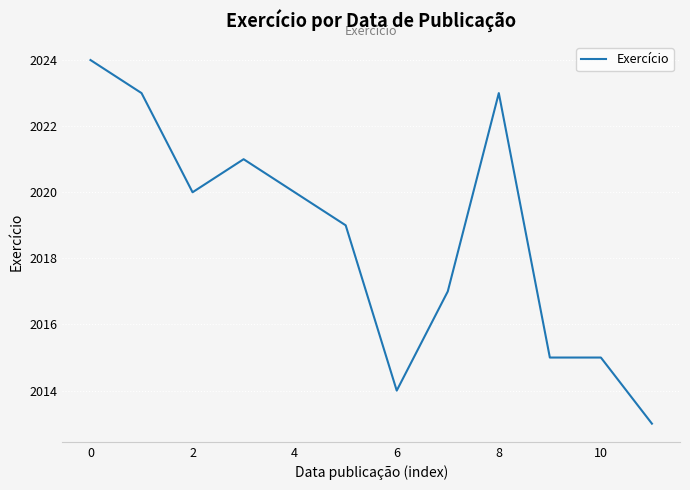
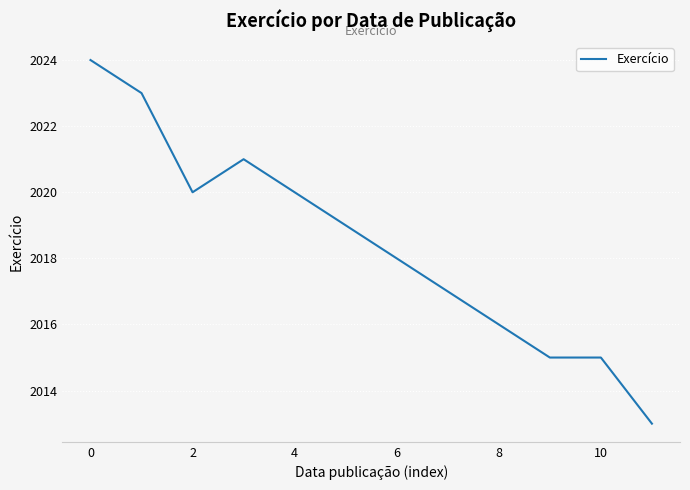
  {
    "0": 2024,
    "2": 2020,
    "4": 2020,
-   "6": 2014,
-   "8": 2023,
+   "6": 2018,
+   "8": 2016,
    "10": 2015
  }
